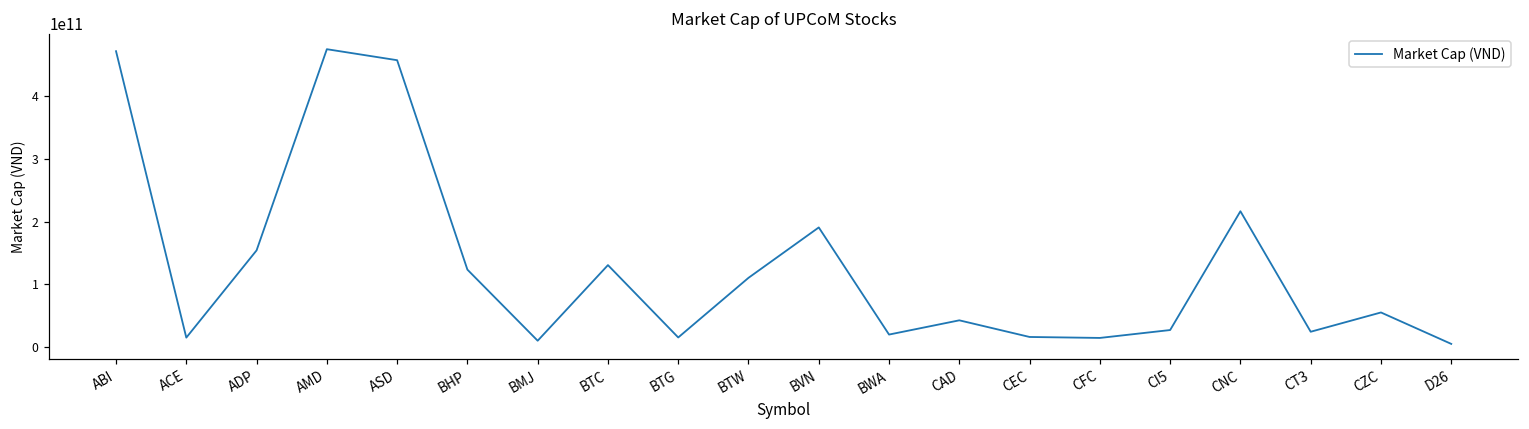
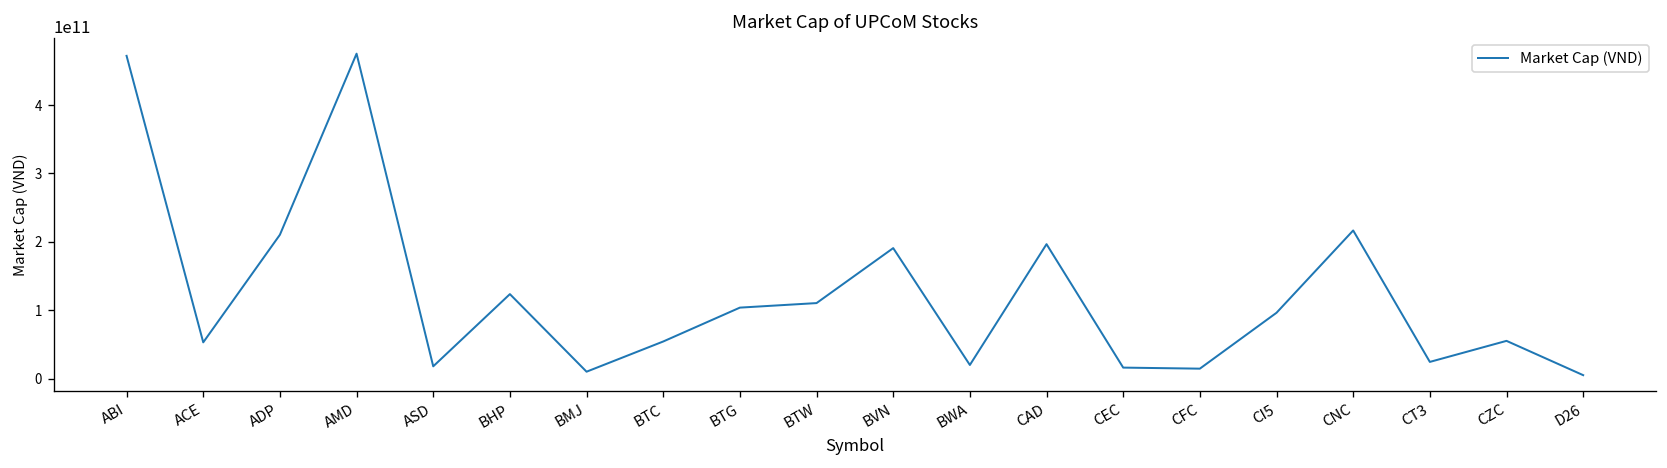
  {
    "ABI": 470000000000,
-   "ACE": 20000000000,
-   "ADP": 150000000000,
+   "ACE": 50000000000,
+   "ADP": 210000000000,
    "AMD": 480000000000,
-   "ASD": 460000000000,
+   "ASD": 20000000000,
    "BHP": 120000000000,
    "BMJ": 10000000000,
-   "BTC": 130000000000,
-   "BTG": 20000000000,
+   "BTC": 50000000000,
+   "BTG": 100000000000,
    "BTW": 110000000000,
    "BVN": 190000000000,
    "BWA": 20000000000,
-   "CAD": 40000000000,
+   "CAD": 200000000000,
    "CEC": 20000000000,
    "CFC": 10000000000,
-   "CI5": 30000000000,
+   "CI5": 100000000000,
    "CNC": 220000000000,
    "CT3": 20000000000,
    "CZC": 60000000000,
    "D26": 10000000000
  }
